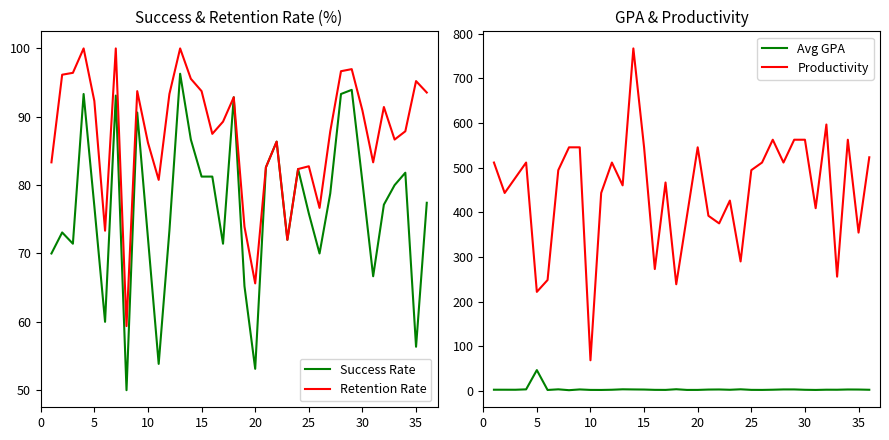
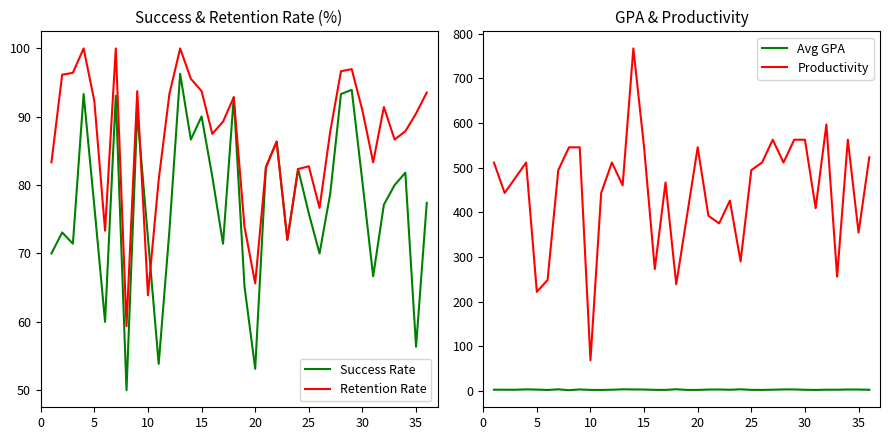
  {
    "Success & Retention Rate (%)": {
      "Success Rate": {
        "5": 77,
        "10": 72,
-       "15": 81,
+       "15": 90,
        "20": 53,
        "25": 76,
        "30": 80,
        "35": 56
      },
      "Retention Rate": {
        "5": 92,
-       "10": 86,
+       "10": 64,
        "15": 94,
        "20": 66,
        "25": 83,
        "30": 91,
-       "35": 95
+       "35": 90
      }
    },
    "GPA & Productivity": {
      "Avg GPA": {
-       "5": 50,
+       "5": 0,
        "10": 0,
        "15": 0,
        "20": 0,
        "25": 0,
        "30": 0,
        "35": 0
      },
      "Productivity": {
        "5": 220,
        "10": 70,
        "15": 550,
        "20": 550,
        "25": 490,
        "30": 560,
        "35": 350
      }
    }
  }
